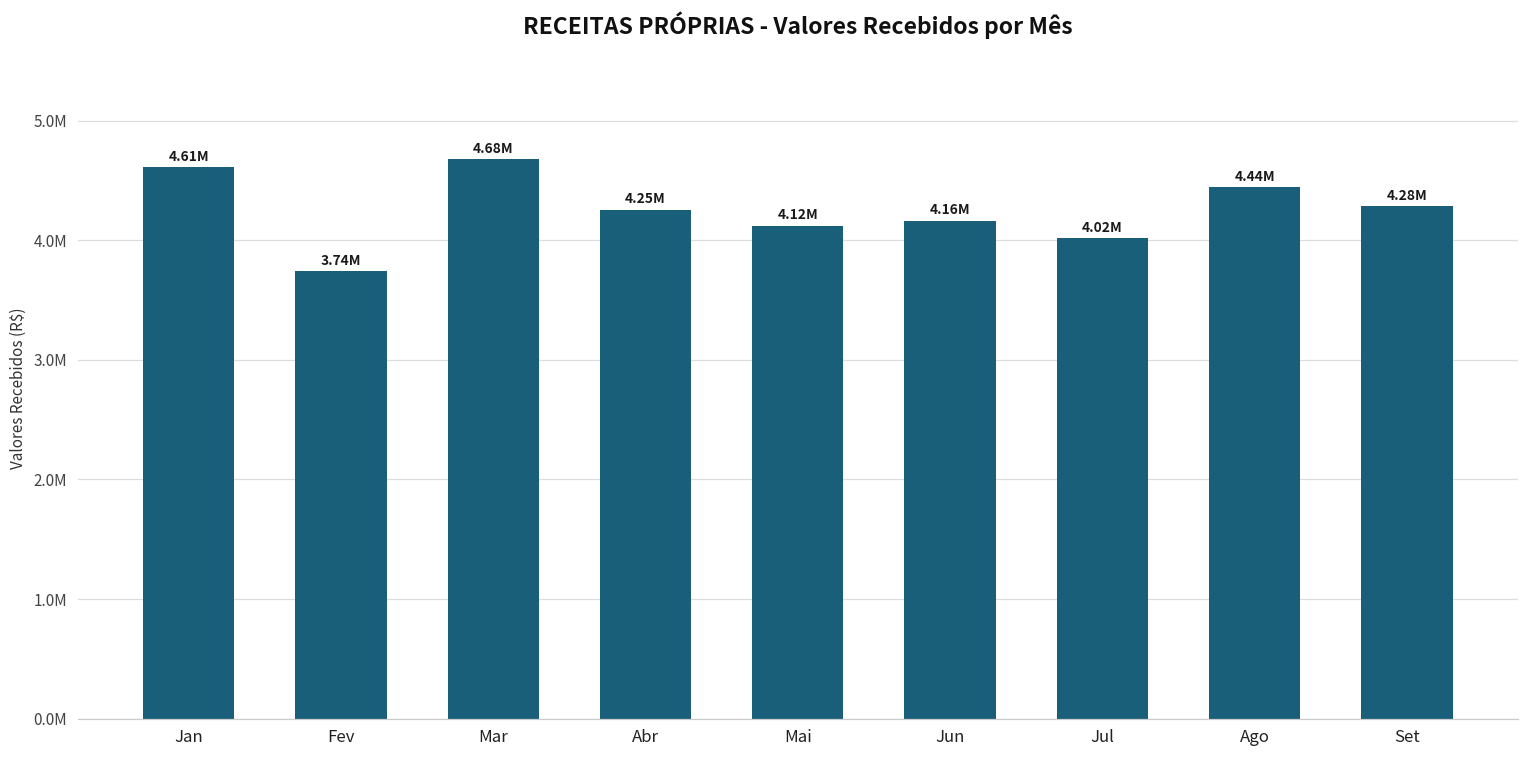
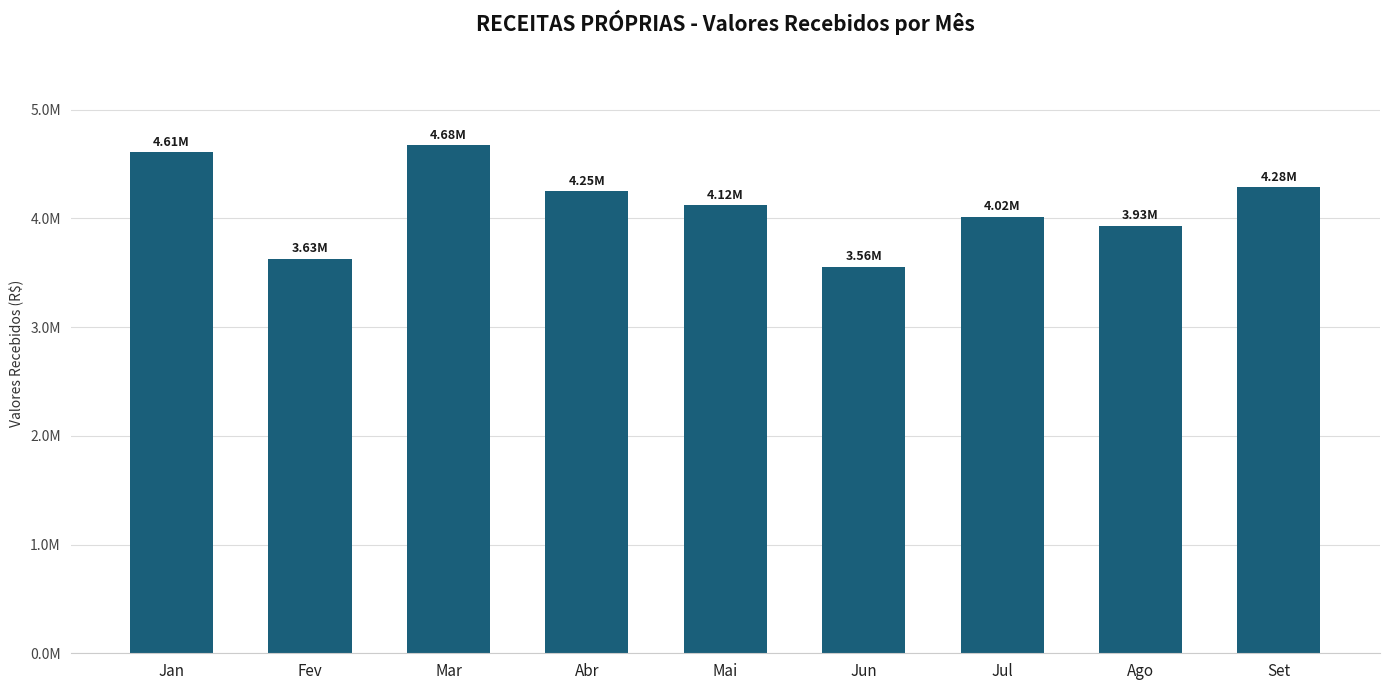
  {
    "Jan": "4.61M",
-   "Fev": "3.74M",
+   "Fev": "3.63M",
    "Mar": "4.68M",
    "Abr": "4.25M",
    "Mai": "4.12M",
-   "Jun": "4.16M",
+   "Jun": "3.56M",
    "Jul": "4.02M",
-   "Ago": "4.44M",
+   "Ago": "3.93M",
    "Set": "4.28M"
  }
